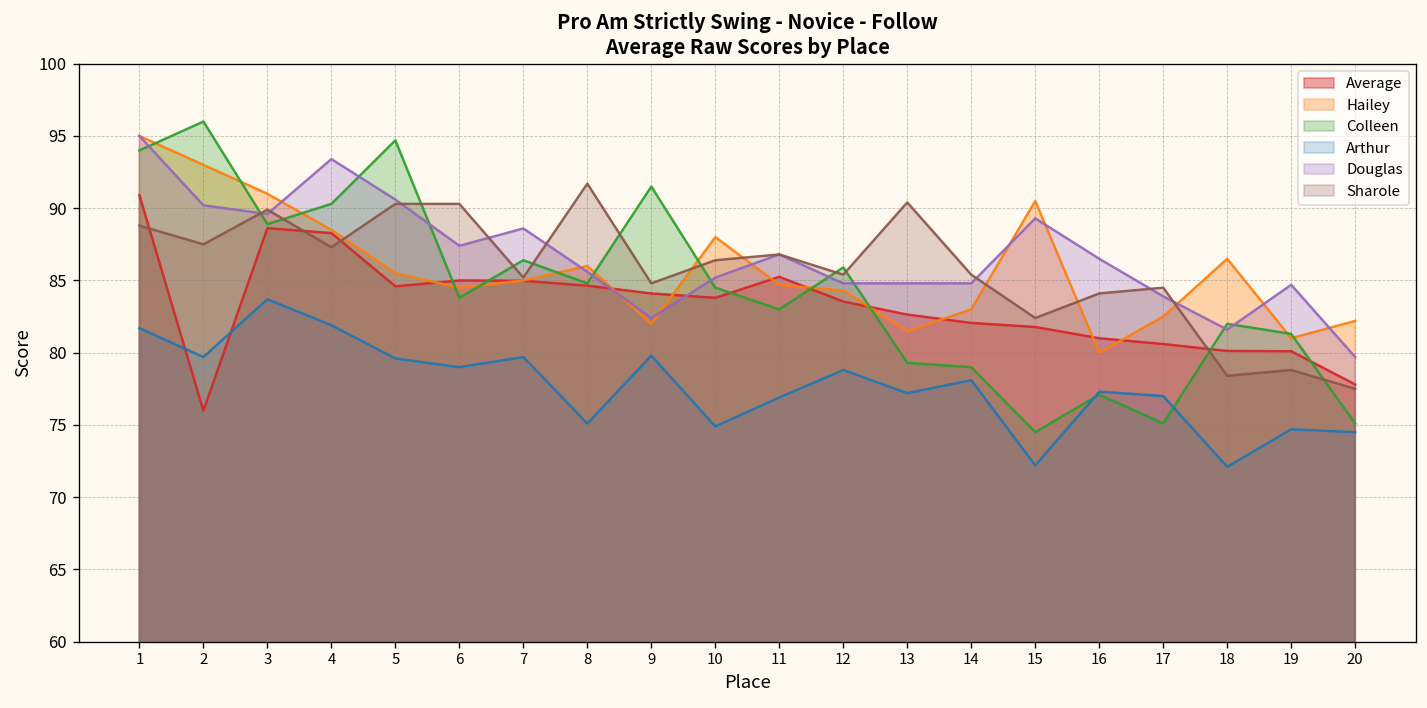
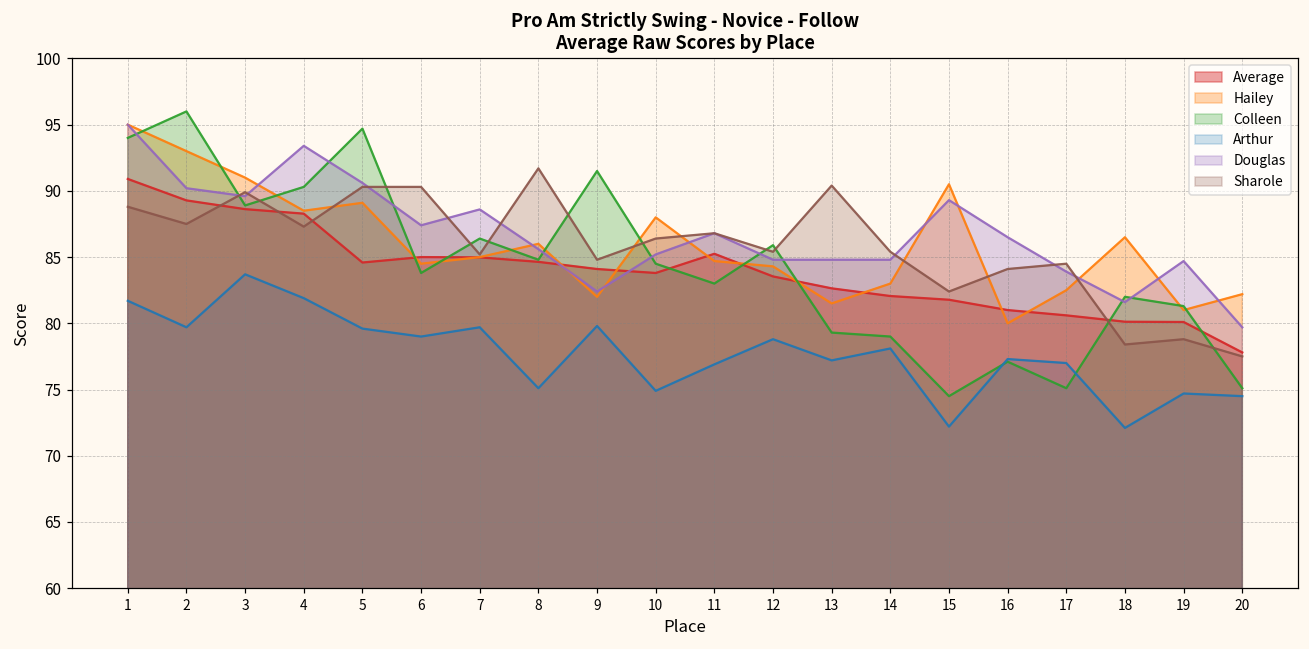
  {
    "Average": {
      "1": 90.9,
-     "2": 76.0,
+     "2": 89.3,
      "3": 88.6,
      "4": 88.3,
      "5": 84.6,
      "6": 85.0,
      "9": 84.1,
      "10": 83.8,
      "11": 85.3,
      "12": 83.5,
      "13": 82.6,
      "14": 82.1,
      "15": 81.8,
      "16": 81.0,
      "17": 80.6,
      "18": 80.1,
      "19": 80.1,
      "20": 77.8
    },
    "Hailey": {
      "2": 93.0,
      "3": 91.0,
      "4": 88.5,
-     "5": 85.5,
+     "5": 89.1,
      "6": 84.5,
      "8": 86.0,
      "9": 82.0,
      "10": 88.0,
      "11": 84.7,
      "12": 84.3,
      "13": 81.5,
      "14": 83.0,
      "15": 90.5,
      "16": 80.0,
      "17": 82.5,
      "18": 86.5,
      "19": 81.0,
      "20": 82.2
    }
  }
